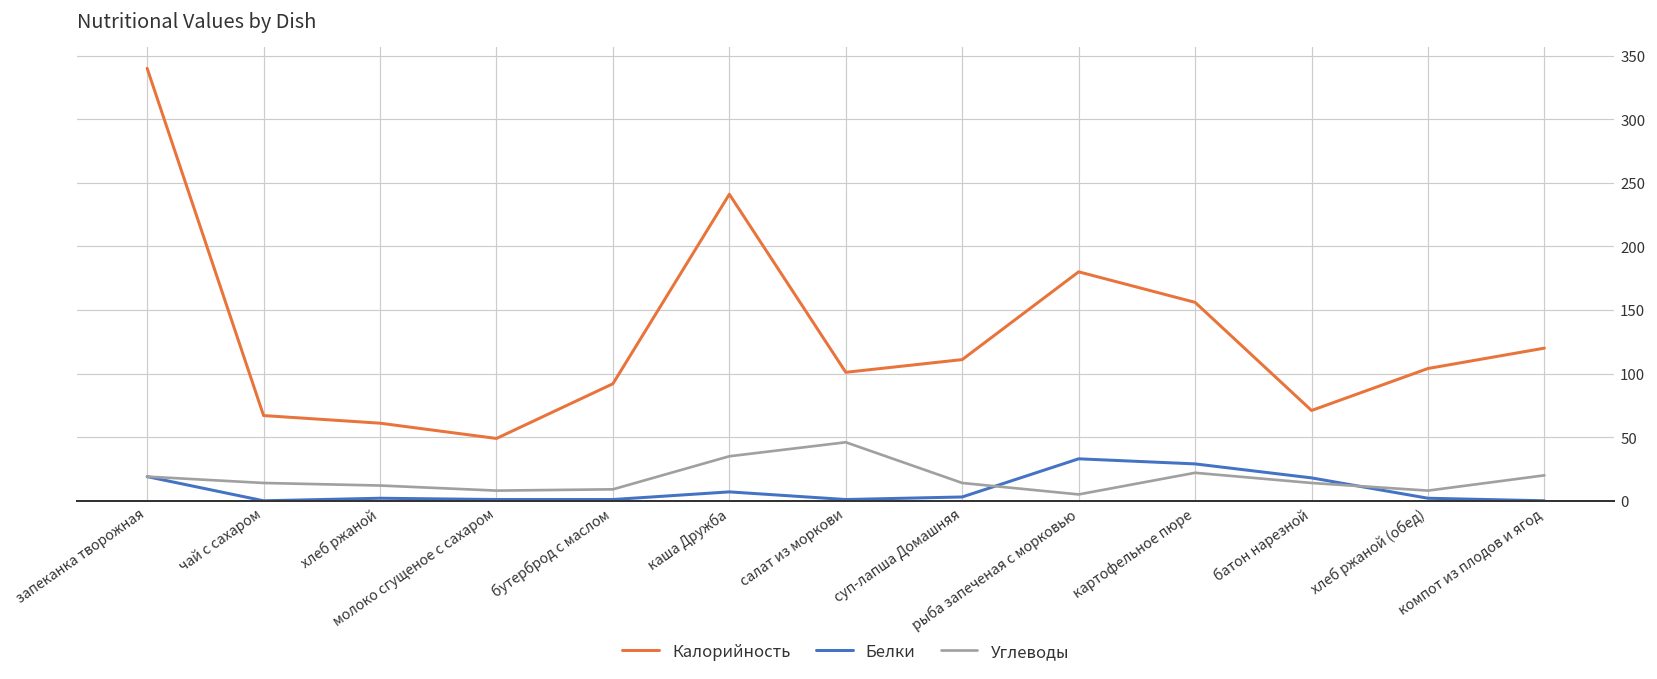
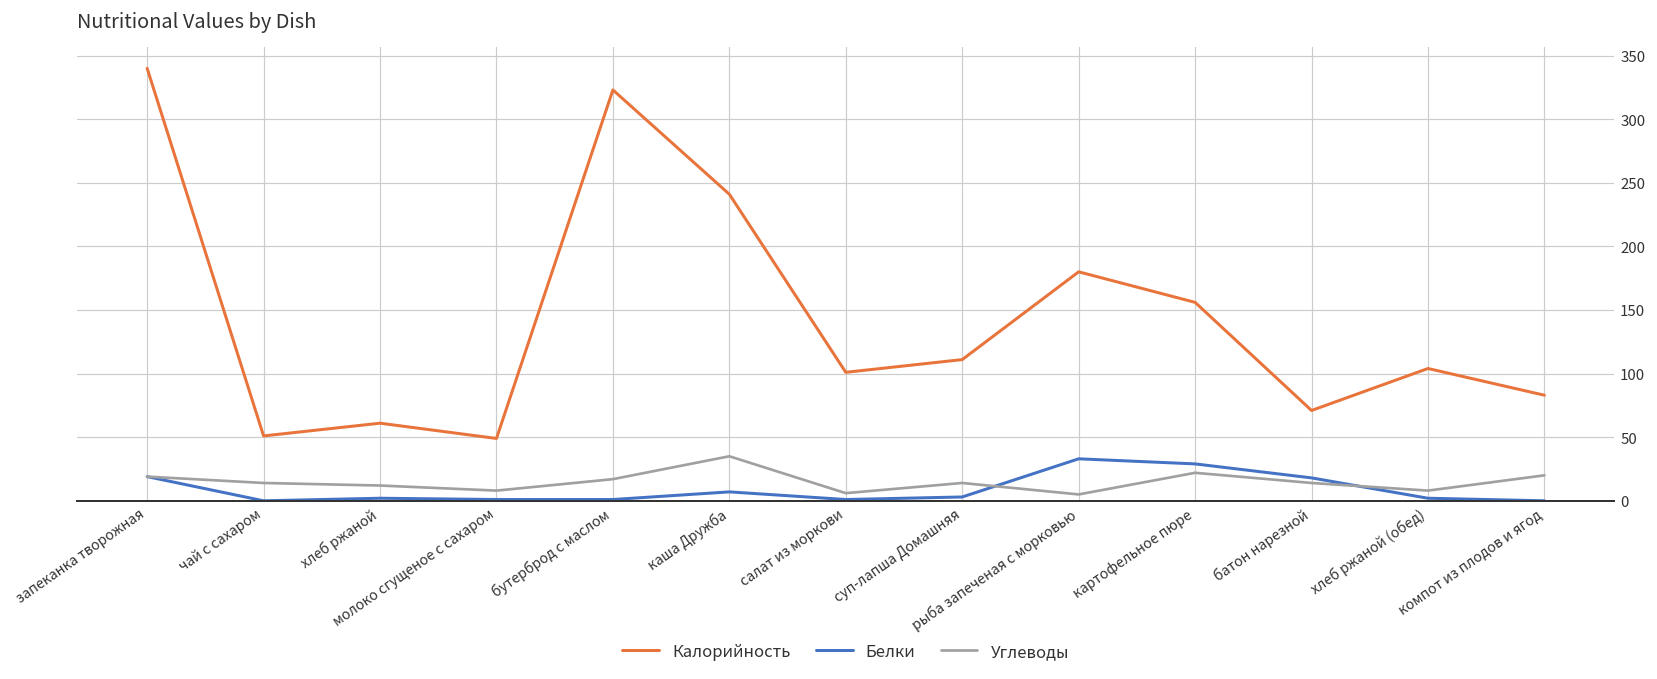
  {
    "Калорийность": {
      "запеканка творожная": 340,
-     "чай с сахаром": 67,
+     "чай с сахаром": 51,
      "хлеб ржаной": 61,
      "молоко сгущеное с сахаром": 49,
-     "бутерброд с маслом": 92,
+     "бутерброд с маслом": 323,
      "каша Дружба": 241,
      "салат из моркови": 101,
      "суп-лапша Домашняя": 111,
      "рыба запеченая с морковью": 180,
      "картофельное пюре": 156,
      "батон нарезной": 71,
      "хлеб ржаной (обед)": 104,
-     "компот из плодов и ягод": 120
+     "компот из плодов и ягод": 83
    },
    "Белки": {
      "чай с сахаром": 0,
      "хлеб ржаной": 2,
      "молоко сгущеное с сахаром": 1,
      "бутерброд с маслом": 1,
      "каша Дружба": 7,
      "салат из моркови": 1,
      "суп-лапша Домашняя": 3,
      "рыба запеченая с морковью": 33,
      "картофельное пюре": 29,
      "батон нарезной": 18,
      "хлеб ржаной (обед)": 2,
      "компот из плодов и ягод": 0
    },
    "Углеводы": {
      "чай с сахаром": 14,
      "хлеб ржаной": 12,
      "молоко сгущеное с сахаром": 8,
-     "бутерброд с маслом": 9,
+     "бутерброд с маслом": 17,
      "каша Дружба": 35,
-     "салат из моркови": 46,
+     "салат из моркови": 6,
      "суп-лапша Домашняя": 14,
      "рыба запеченая с морковью": 5,
      "картофельное пюре": 22,
      "батон нарезной": 14,
      "хлеб ржаной (обед)": 8,
      "компот из плодов и ягод": 20
    }
  }
